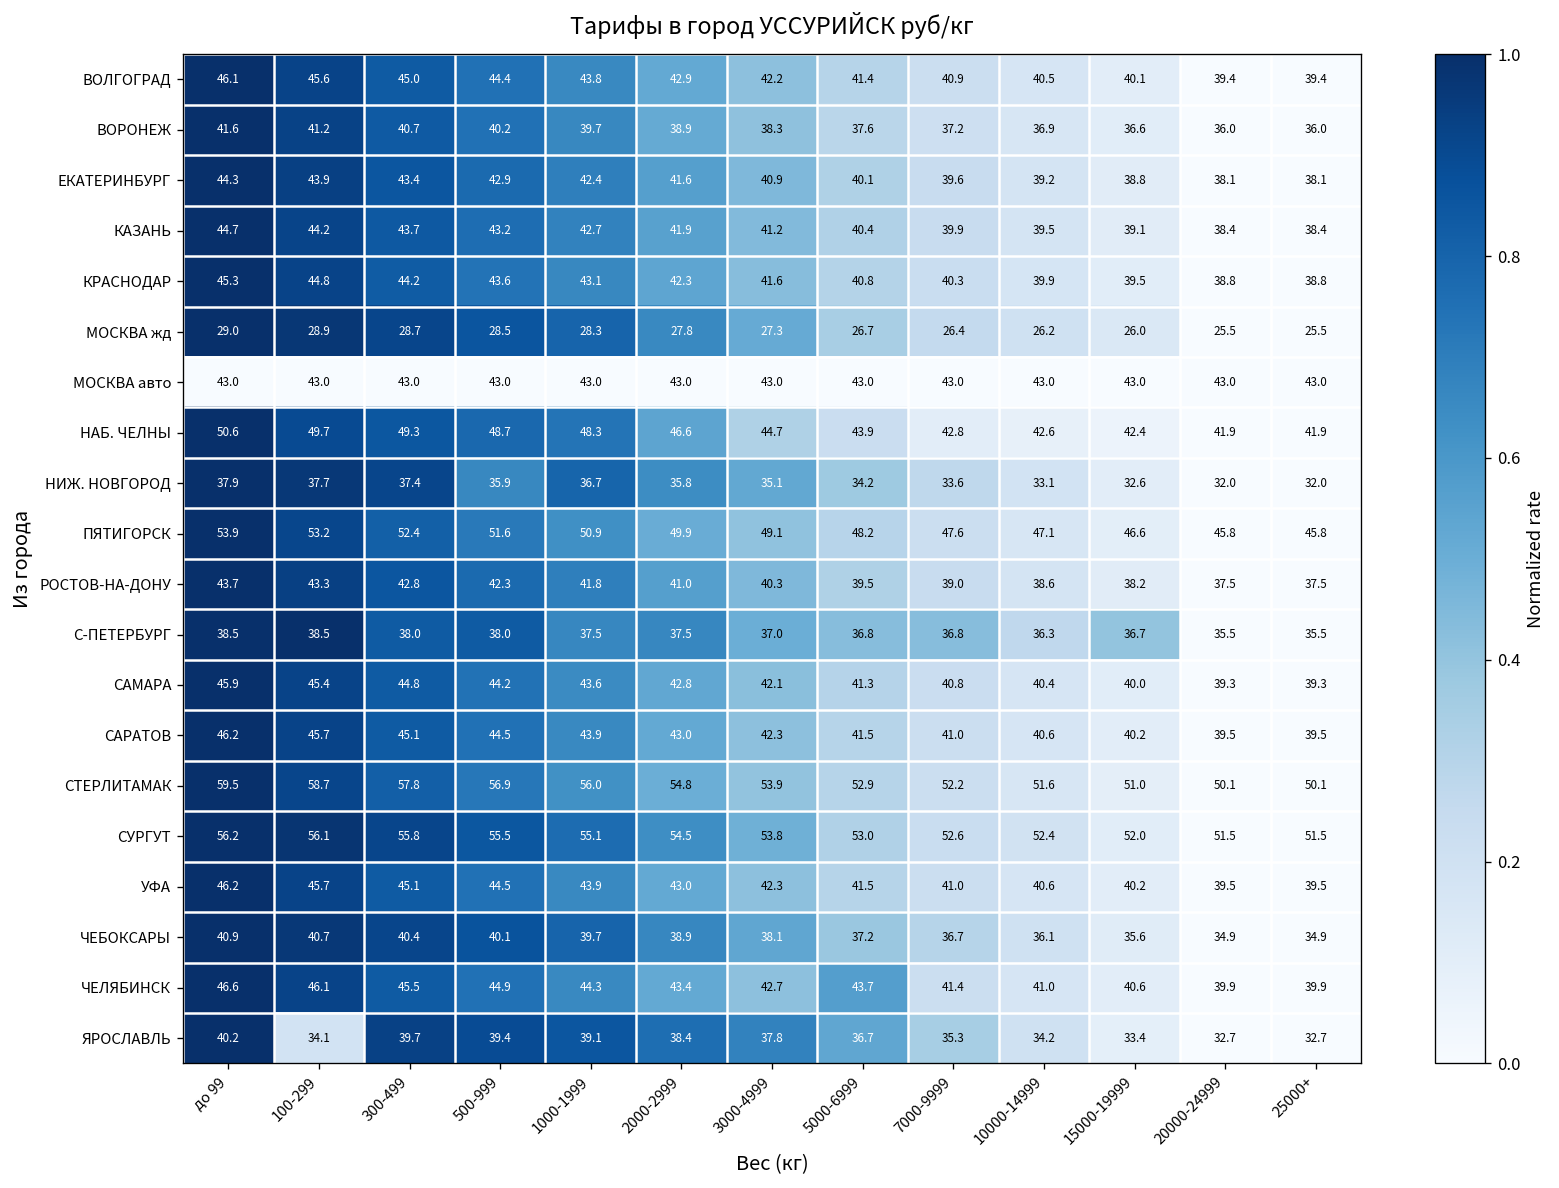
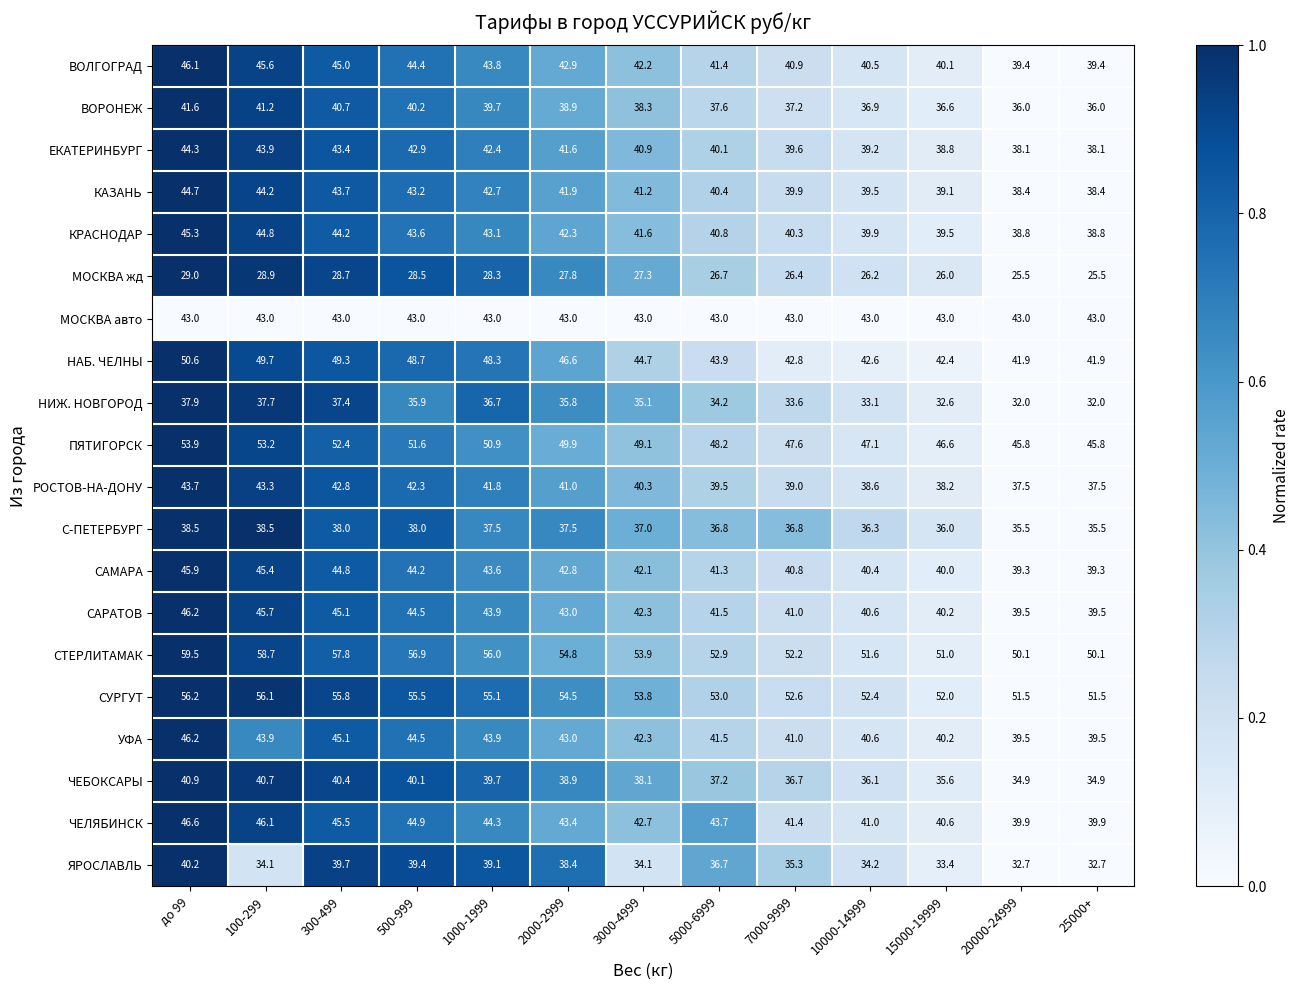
  {
    "С-ПЕТЕРБУРГ": {
      "до 99": 38.5,
      "100-299": 38.5,
      "300-499": 38.0,
      "500-999": 38.0,
      "1000-1999": 37.5,
      "2000-2999": 37.5,
      "3000-4999": 37.0,
      "5000-6999": 36.8,
      "7000-9999": 36.8,
      "10000-14999": 36.3,
-     "15000-19999": 36.7,
+     "15000-19999": 36.0,
      "20000-24999": 35.5,
      "25000+": 35.5
    },
    "УФА": {
      "до 99": 46.2,
-     "100-299": 45.7,
+     "100-299": 43.9,
      "300-499": 45.1,
      "500-999": 44.5,
      "1000-1999": 43.9,
      "2000-2999": 43.0,
      "3000-4999": 42.3,
      "5000-6999": 41.5,
      "7000-9999": 41.0,
      "10000-14999": 40.6,
      "15000-19999": 40.2,
      "20000-24999": 39.5,
      "25000+": 39.5
    },
    "ЯРОСЛАВЛЬ": {
      "до 99": 40.2,
      "100-299": 34.1,
      "300-499": 39.7,
      "500-999": 39.4,
      "1000-1999": 39.1,
      "2000-2999": 38.4,
-     "3000-4999": 37.8,
+     "3000-4999": 34.1,
      "5000-6999": 36.7,
      "7000-9999": 35.3,
      "10000-14999": 34.2,
      "15000-19999": 33.4,
      "20000-24999": 32.7,
      "25000+": 32.7
    }
  }
